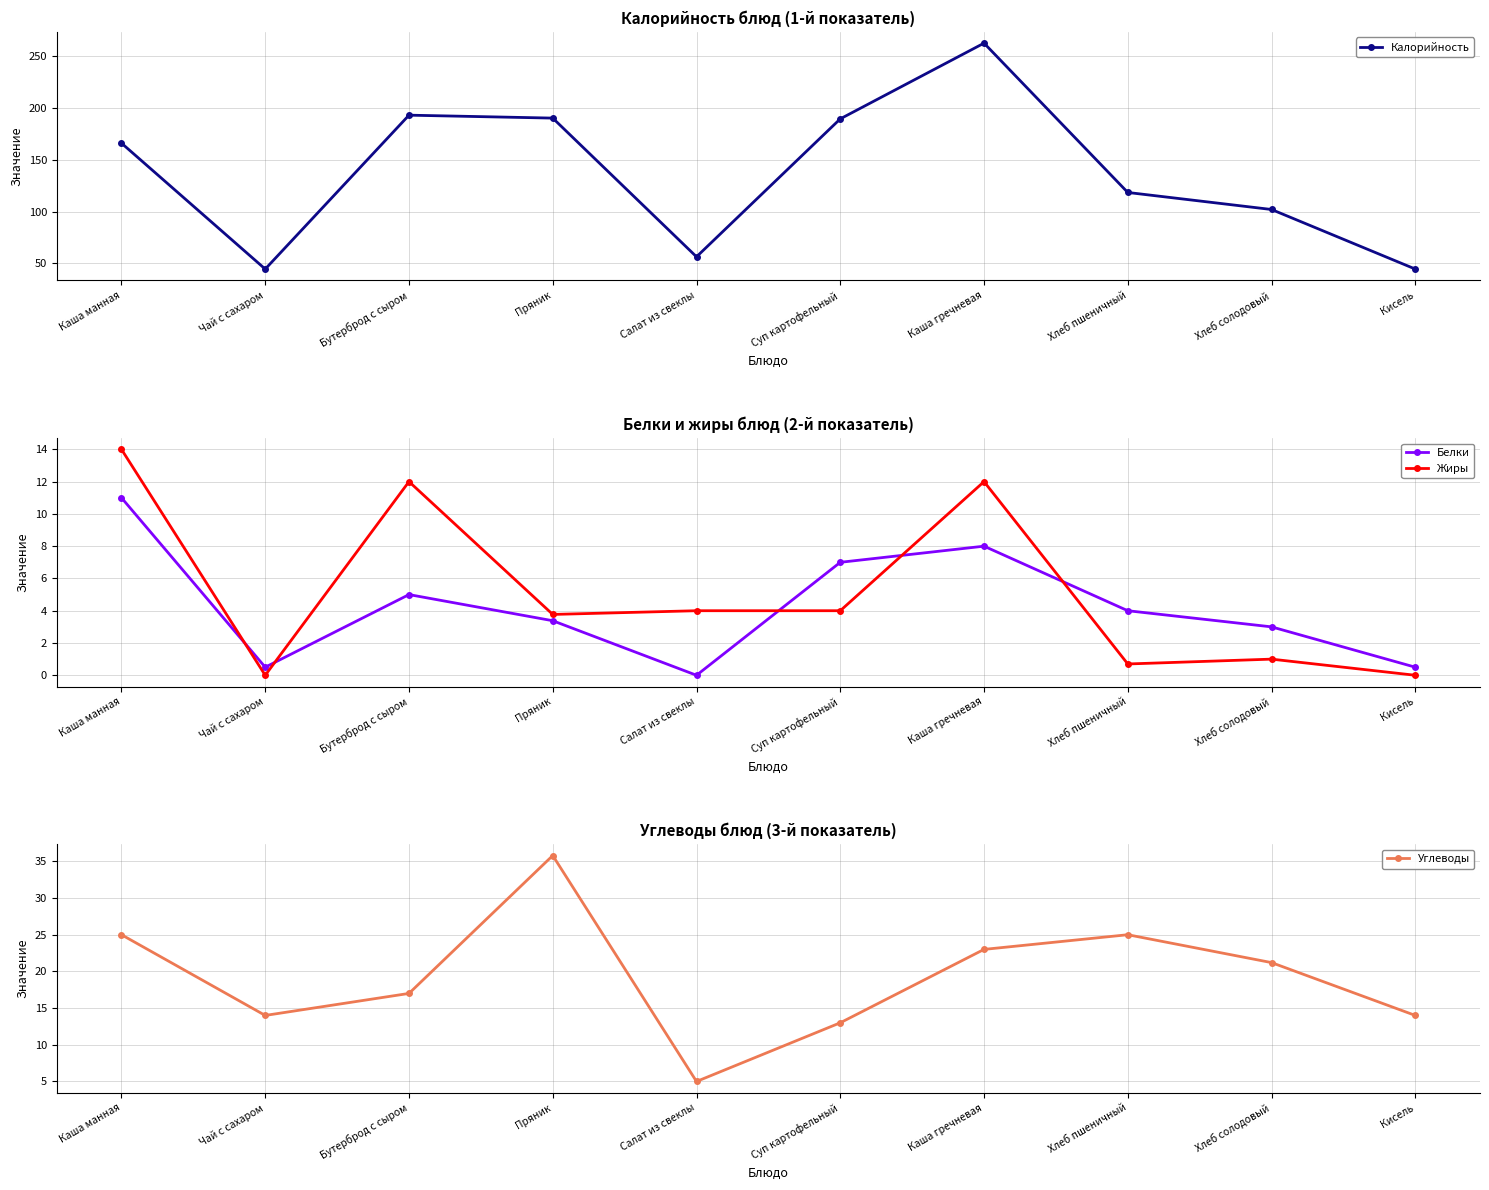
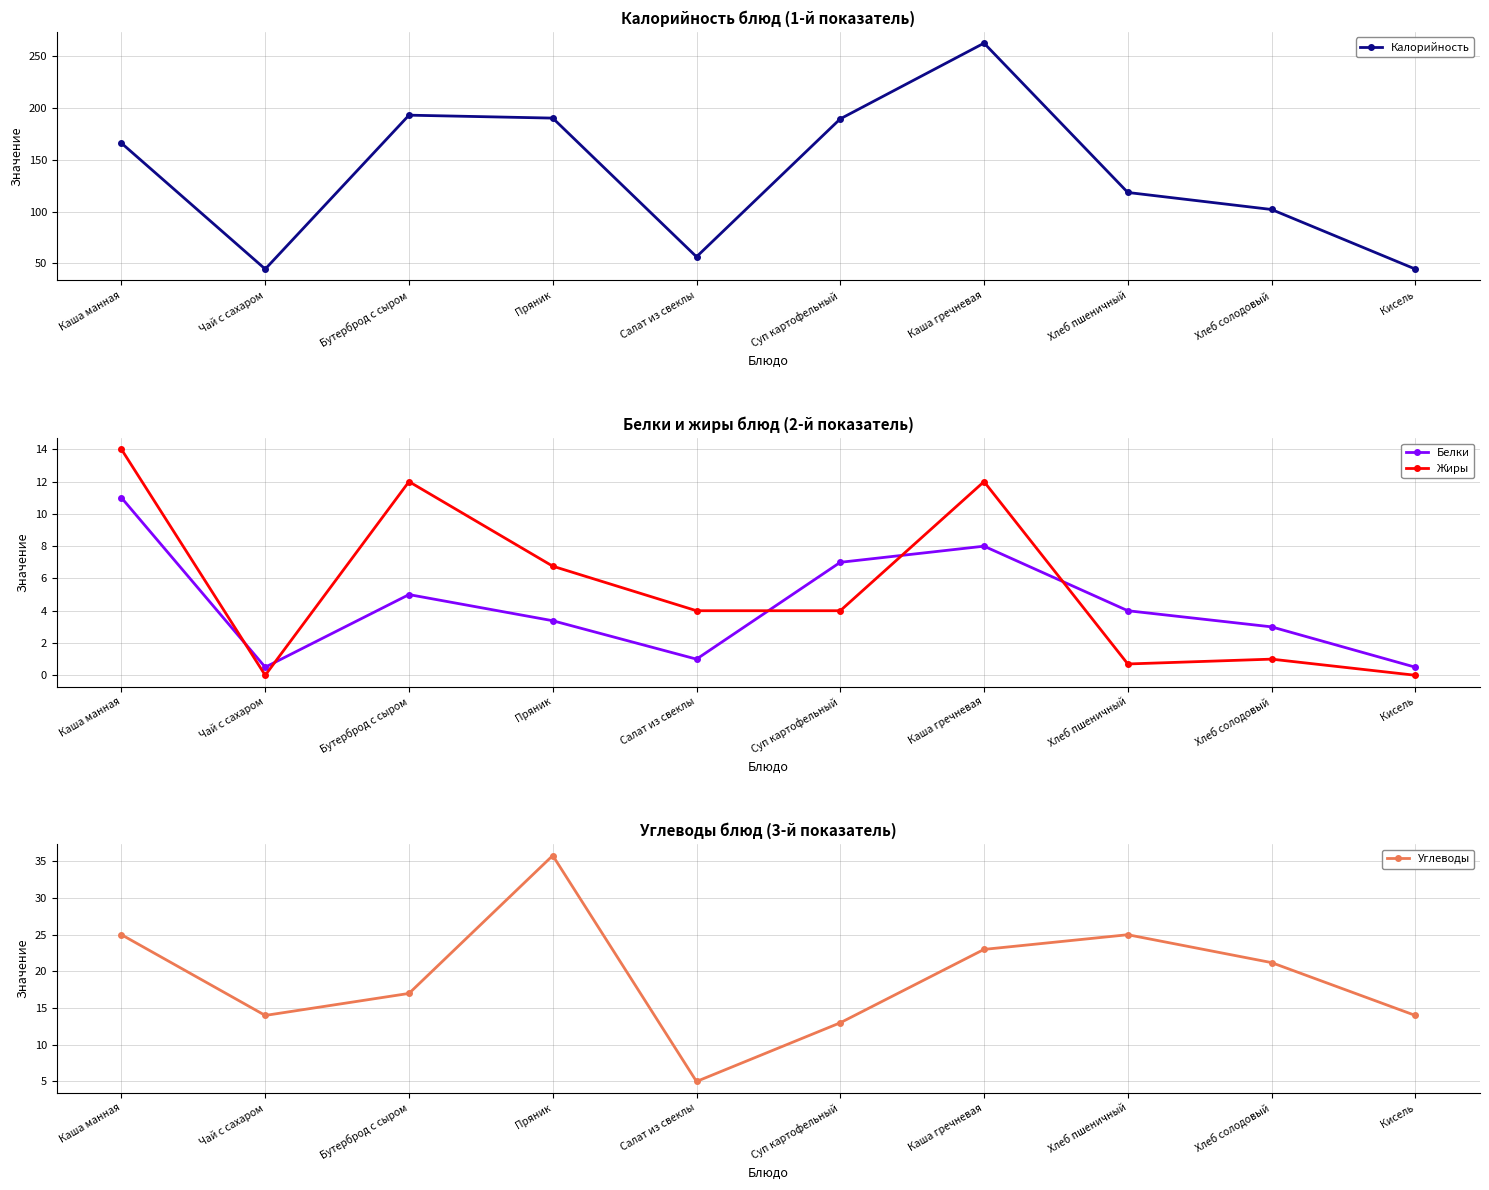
  {
    "Калорийность блюд (1-й показатель)": {
      "Каша манная": 166,
      "Чай с сахаром": 45,
      "Бутерброд с сыром": 193,
      "Пряник": 190,
      "Салат из свеклы": 56,
      "Суп картофельный": 189,
      "Каша гречневая": 263,
      "Хлеб пшеничный": 118,
      "Хлеб солодовый": 102,
      "Кисель": 45
    },
    "Белки и жиры блюд (2-й показатель)": {
      "Белки": {
        "Каша манная": 11,
        "Чай с сахаром": 0.5,
        "Бутерброд с сыром": 5,
        "Пряник": 3.4,
-       "Салат из свеклы": 0,
+       "Салат из свеклы": 1,
        "Суп картофельный": 7,
        "Каша гречневая": 8,
        "Хлеб пшеничный": 4,
        "Хлеб солодовый": 3,
        "Кисель": 0.5
      },
      "Жиры": {
        "Каша манная": 14.0,
        "Чай с сахаром": 0.0,
        "Бутерброд с сыром": 12.0,
-       "Пряник": 3.8,
+       "Пряник": 6.8,
        "Салат из свеклы": 4.0,
        "Суп картофельный": 4.0,
        "Каша гречневая": 12.0,
        "Хлеб пшеничный": 0.7,
        "Хлеб солодовый": 1.0,
        "Кисель": 0.0
      }
    },
    "Углеводы блюд (3-й показатель)": {
      "Каша манная": 25,
      "Чай с сахаром": 14,
      "Бутерброд с сыром": 17,
      "Пряник": 36,
      "Салат из свеклы": 5,
      "Суп картофельный": 13,
      "Каша гречневая": 23,
      "Хлеб пшеничный": 25,
      "Хлеб солодовый": 21,
      "Кисель": 14
    }
  }
